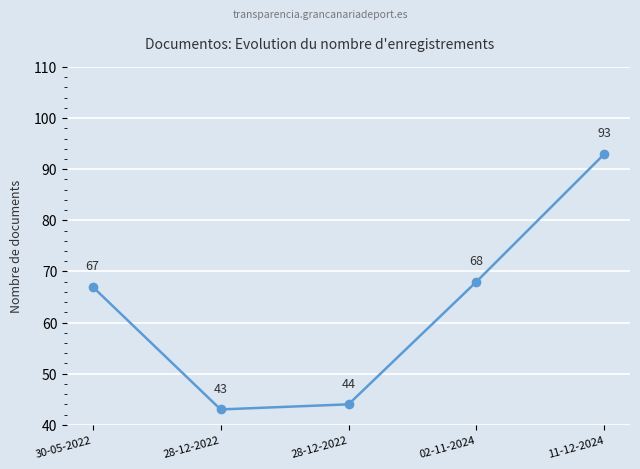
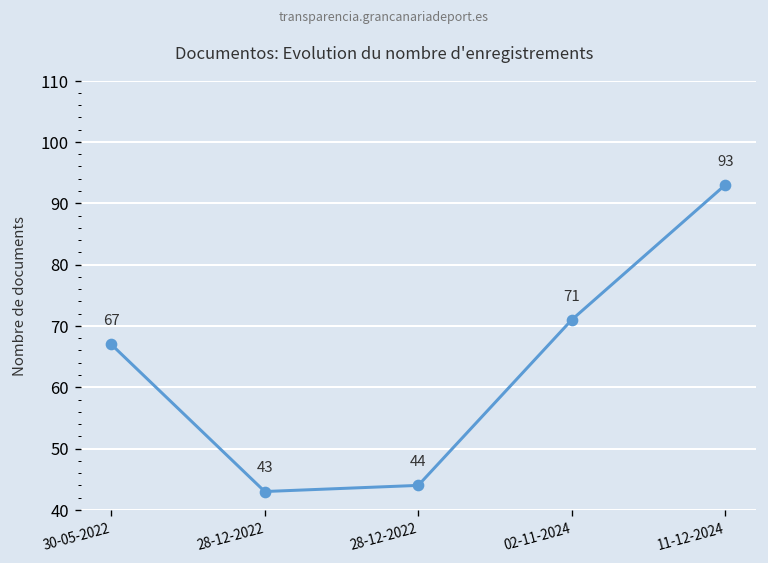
  {
    "30-05-2022": 67,
-   "02-11-2024": 68,
+   "02-11-2024": 71,
    "11-12-2024": 93
  }
